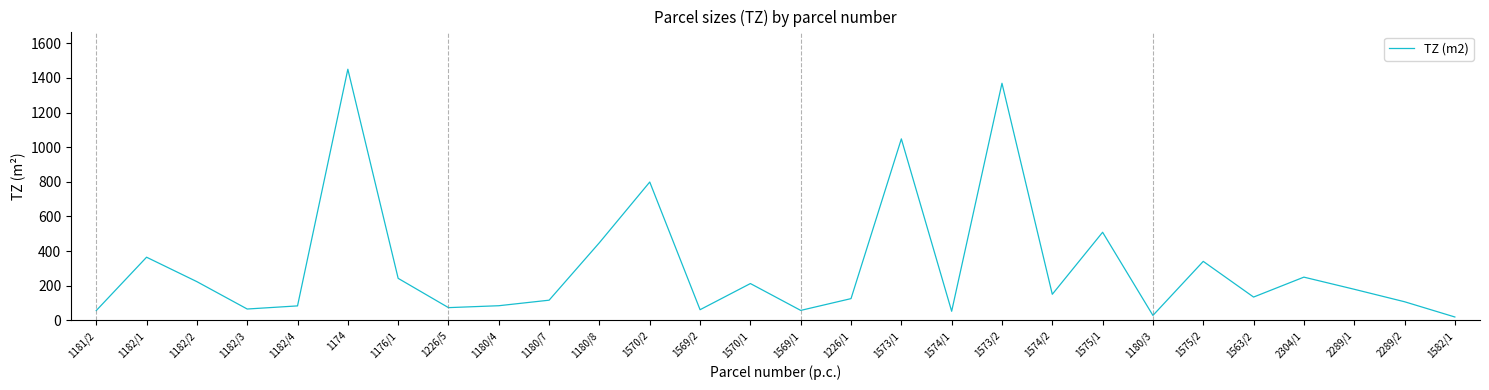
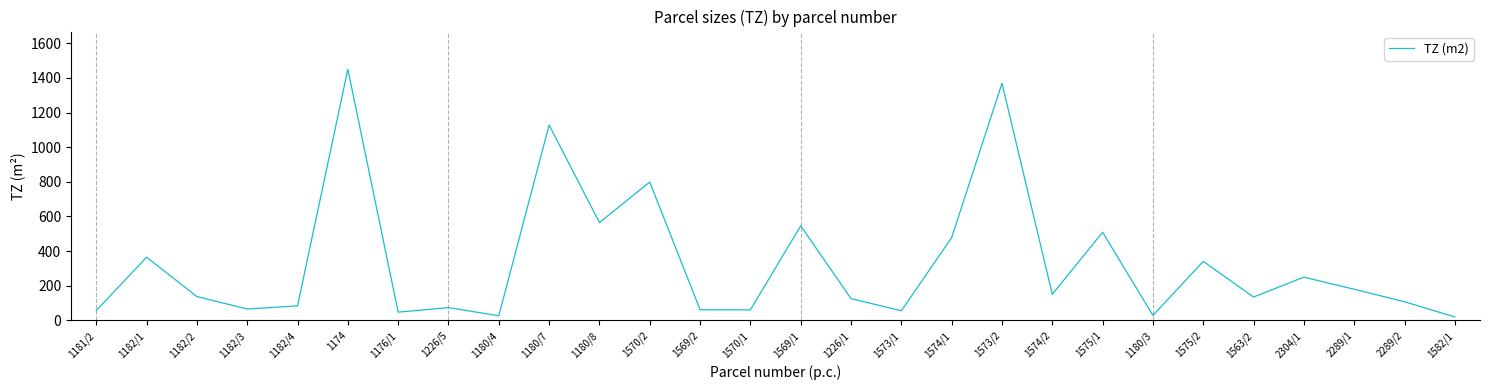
  {
    "1181/2": 60,
    "1182/1": 370,
-   "1182/2": 220,
+   "1182/2": 140,
    "1182/3": 70,
    "1182/4": 80,
    "1174": 1450,
-   "1176/1": 240,
+   "1176/1": 50,
    "1226/5": 70,
-   "1180/4": 90,
-   "1180/7": 120,
-   "1180/8": 450,
+   "1180/4": 30,
+   "1180/7": 1130,
+   "1180/8": 570,
    "1570/2": 800,
    "1569/2": 60,
-   "1570/1": 210,
-   "1569/1": 60,
+   "1570/1": 60,
+   "1569/1": 550,
    "1226/1": 130,
-   "1573/1": 1050,
-   "1574/1": 50,
+   "1573/1": 60,
+   "1574/1": 480,
    "1573/2": 1370,
    "1574/2": 150,
    "1575/1": 510,
    "1180/3": 30,
    "1575/2": 340,
    "1563/2": 140,
    "2304/1": 250,
    "2289/1": 180,
    "2289/2": 110,
    "1582/1": 20
  }
